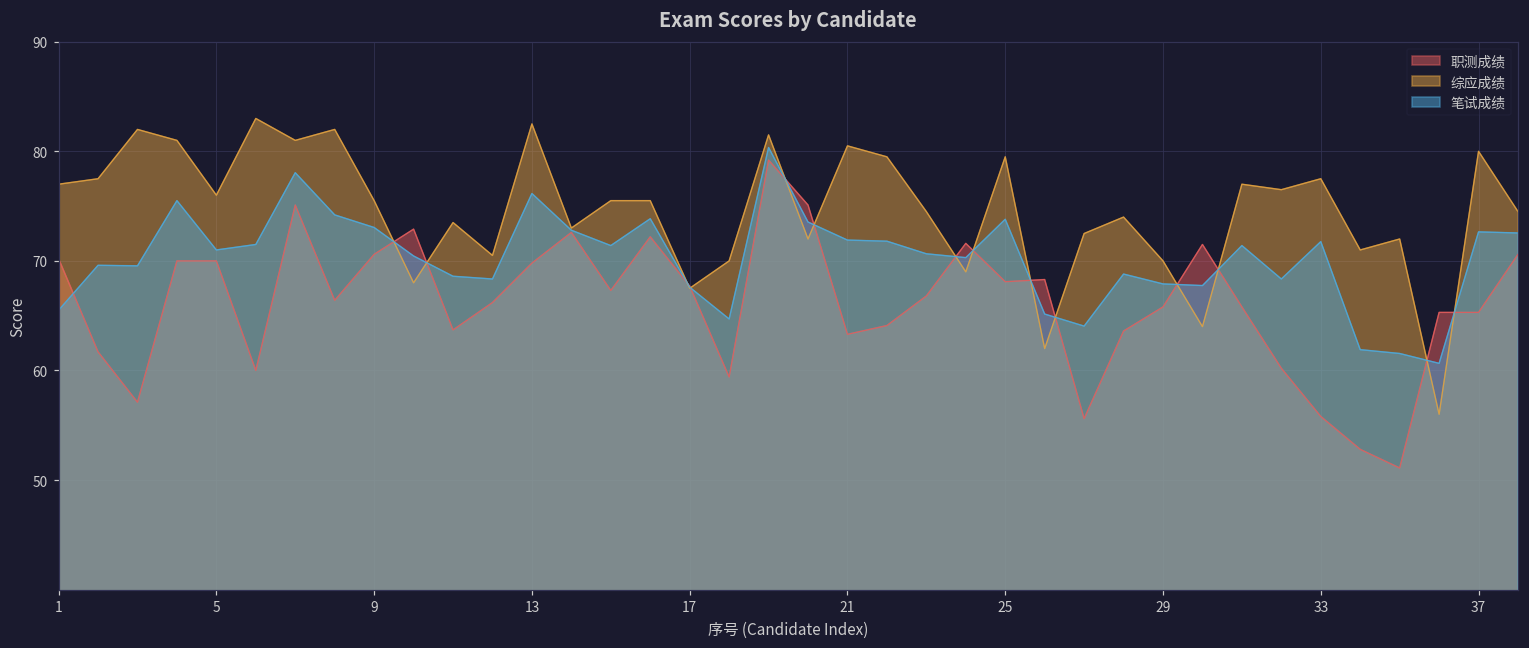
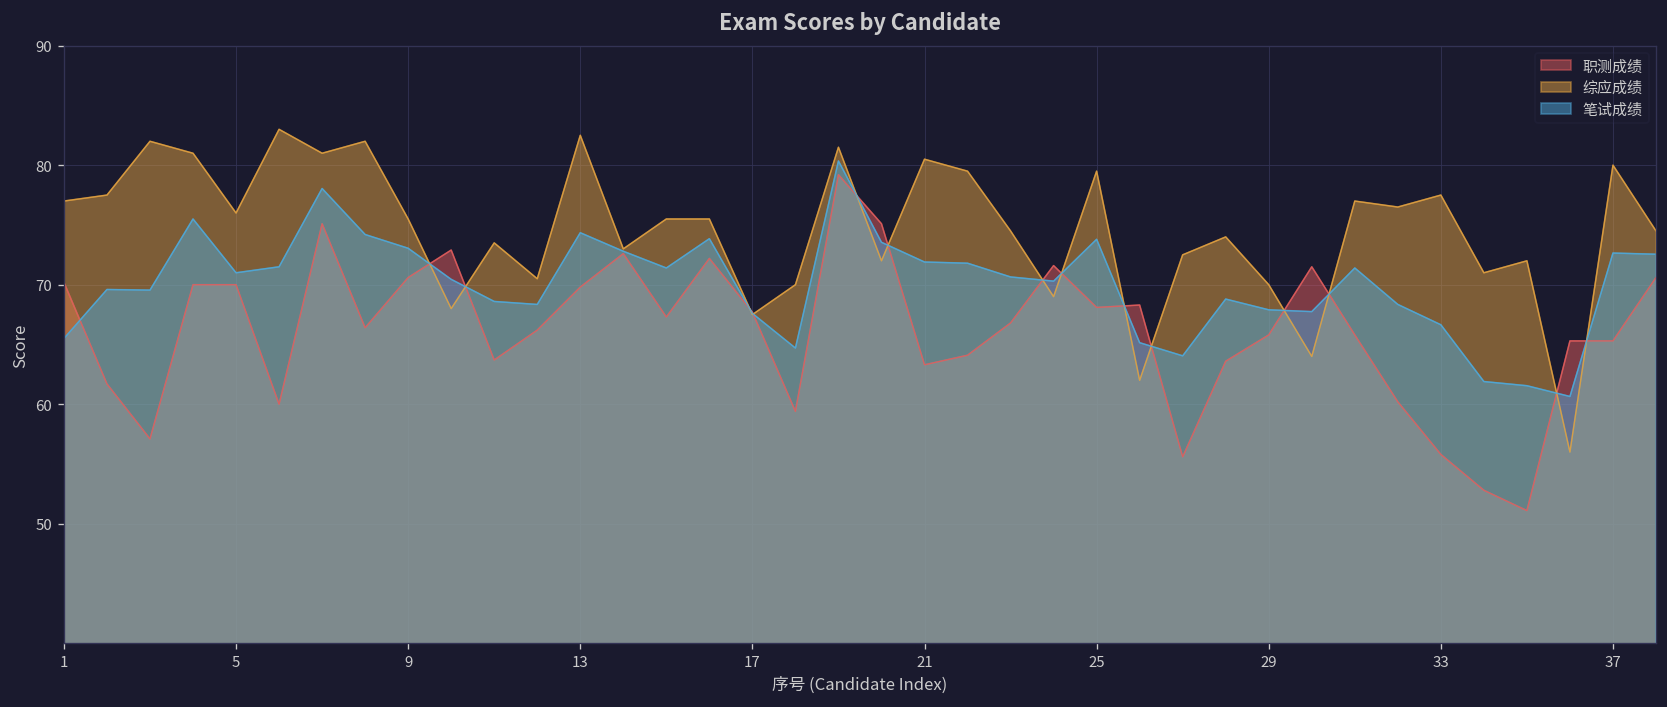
  {
    "笔试成绩": {
      "1": 66,
      "5": 71,
      "9": 73,
-     "13": 76,
+     "13": 74,
      "21": 72,
      "25": 74,
      "29": 68,
-     "33": 72,
+     "33": 67,
      "37": 73
    }
  }
